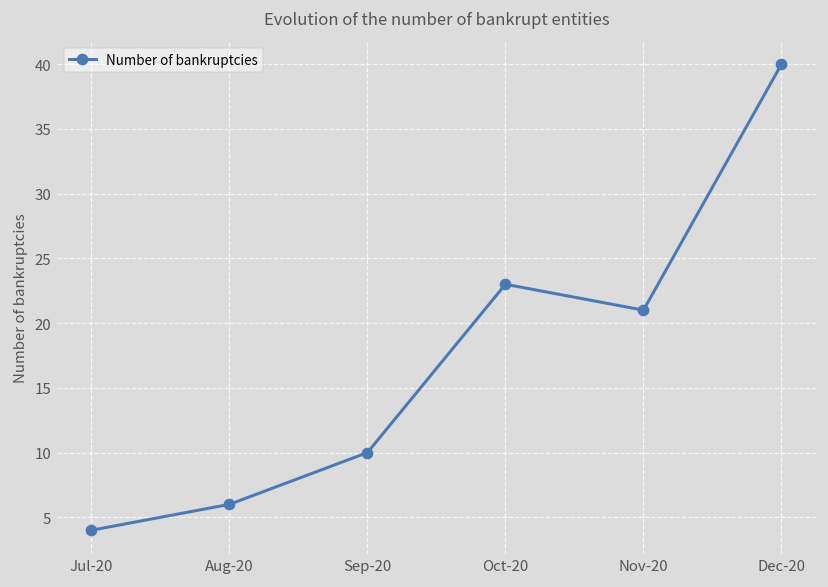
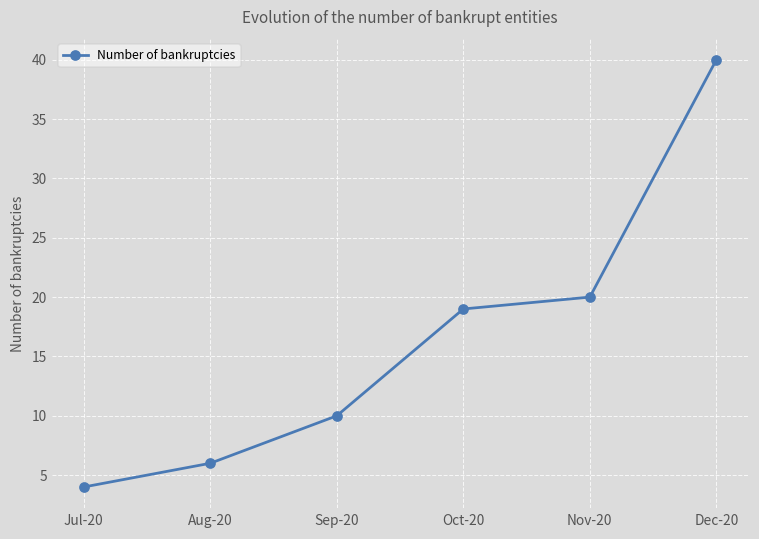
  {
    "Jul-20": 4,
    "Aug-20": 6,
    "Sep-20": 10,
-   "Oct-20": 23,
-   "Nov-20": 21,
+   "Oct-20": 19,
+   "Nov-20": 20,
    "Dec-20": 40
  }
